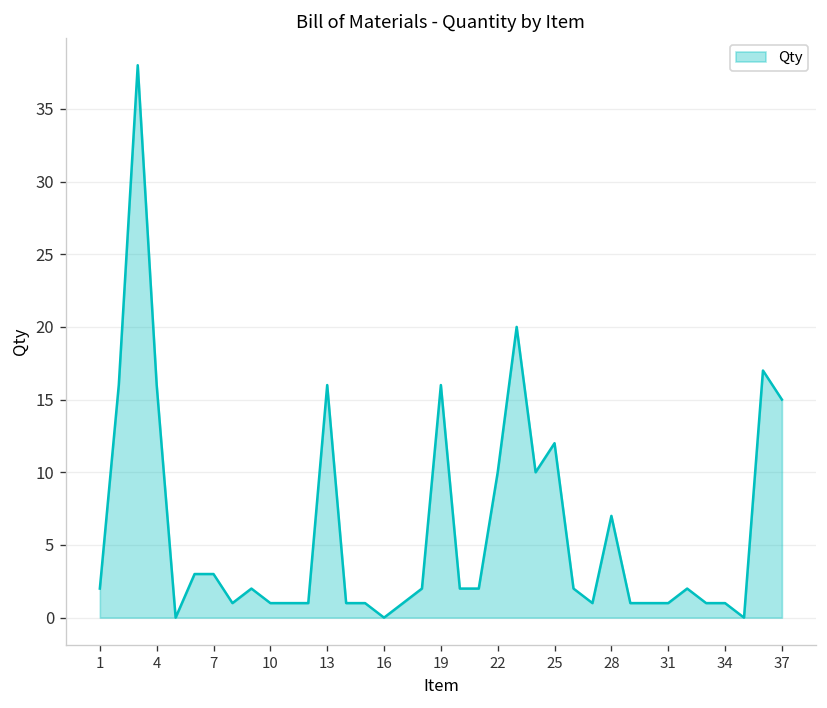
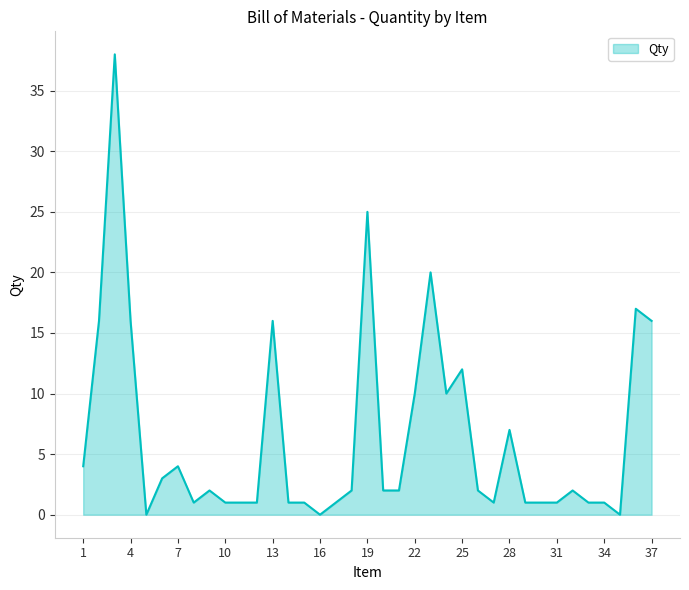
  {
-   "1": 2,
+   "1": 4,
    "4": 16,
-   "7": 3,
+   "7": 4,
    "10": 1,
    "13": 16,
    "16": 0,
-   "19": 16,
+   "19": 25,
    "22": 10,
    "25": 12,
    "28": 7,
    "31": 1,
    "34": 1,
-   "37": 15
+   "37": 16
  }
